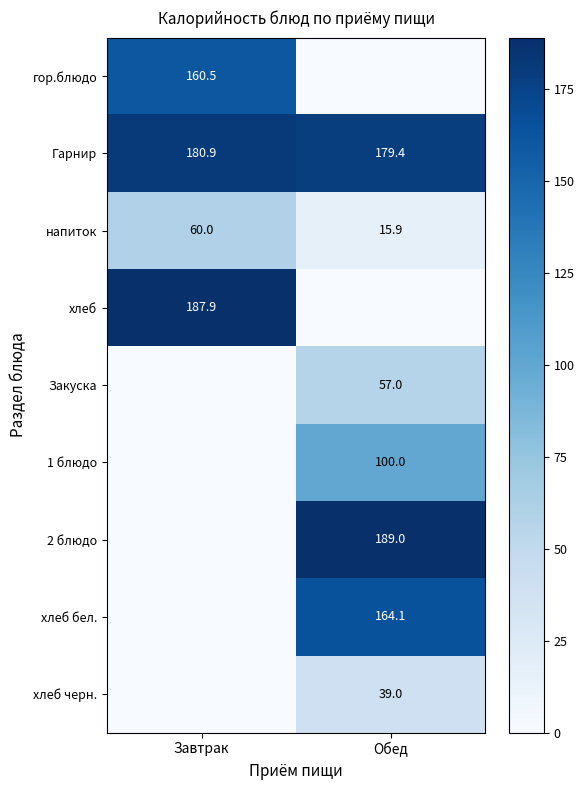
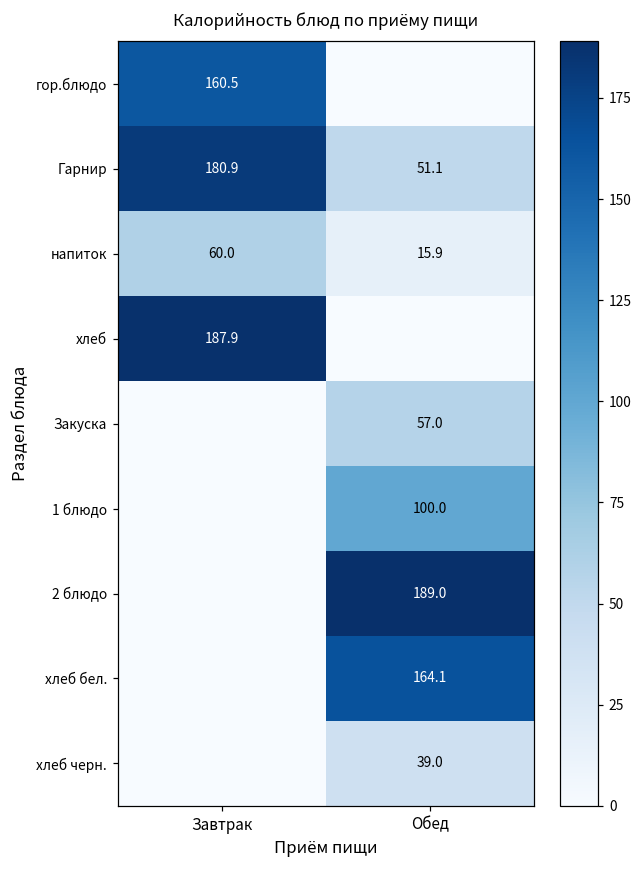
  {
    "гор.блюдо": {
      "Завтрак": 160.5
    },
    "Гарнир": {
      "Завтрак": 180.9,
-     "Обед": 179.4
+     "Обед": 51.1
    },
    "напиток": {
      "Завтрак": 60.0,
      "Обед": 15.9
    },
    "хлеб": {
      "Завтрак": 187.9
    },
    "Закуска": {
      "Обед": 57.0
    },
    "1 блюдо": {
      "Обед": 100.0
    },
    "2 блюдо": {
      "Обед": 189.0
    },
    "хлеб бел.": {
      "Обед": 164.1
    },
    "хлеб черн.": {
      "Обед": 39.0
    }
  }
